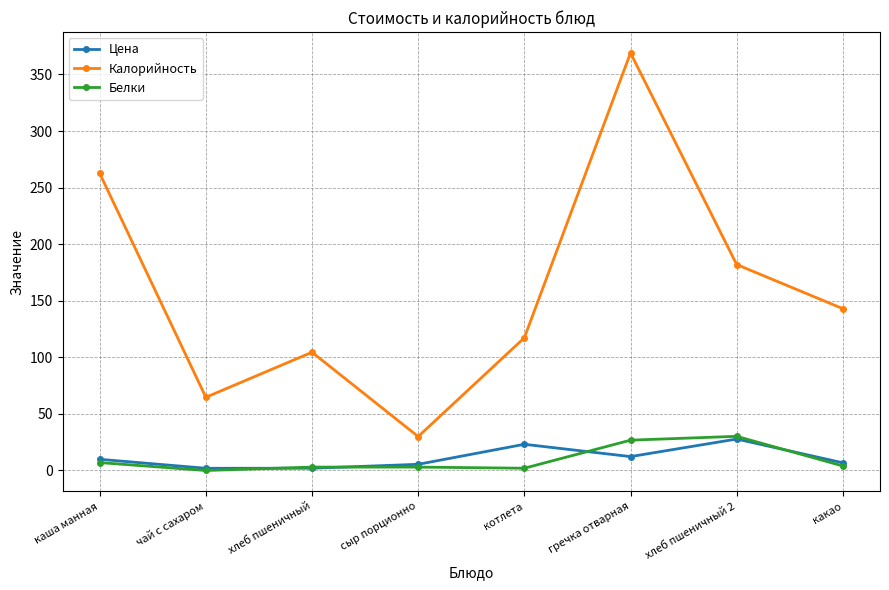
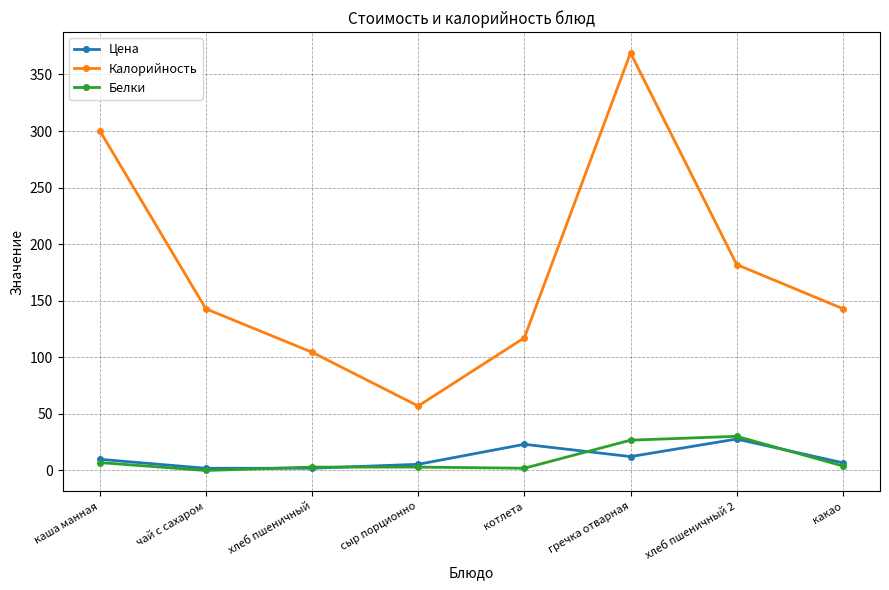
  {
    "Цена": {
      "каша манная": 10,
      "сыр порционно": 5,
      "котлета": 23,
      "гречка отварная": 12,
      "хлеб пшеничный 2": 28,
      "какао": 7
    },
    "Калорийность": {
-     "каша манная": 263,
-     "чай с сахаром": 65,
+     "каша манная": 300,
+     "чай с сахаром": 143,
      "хлеб пшеничный": 105,
-     "сыр порционно": 30,
+     "сыр порционно": 57,
      "котлета": 117,
      "гречка отварная": 369,
      "хлеб пшеничный 2": 182,
      "какао": 143
    },
    "Белки": {
      "каша манная": 7,
      "сыр порционно": 3,
      "котлета": 2,
      "гречка отварная": 27,
      "хлеб пшеничный 2": 30,
      "какао": 4
    }
  }
